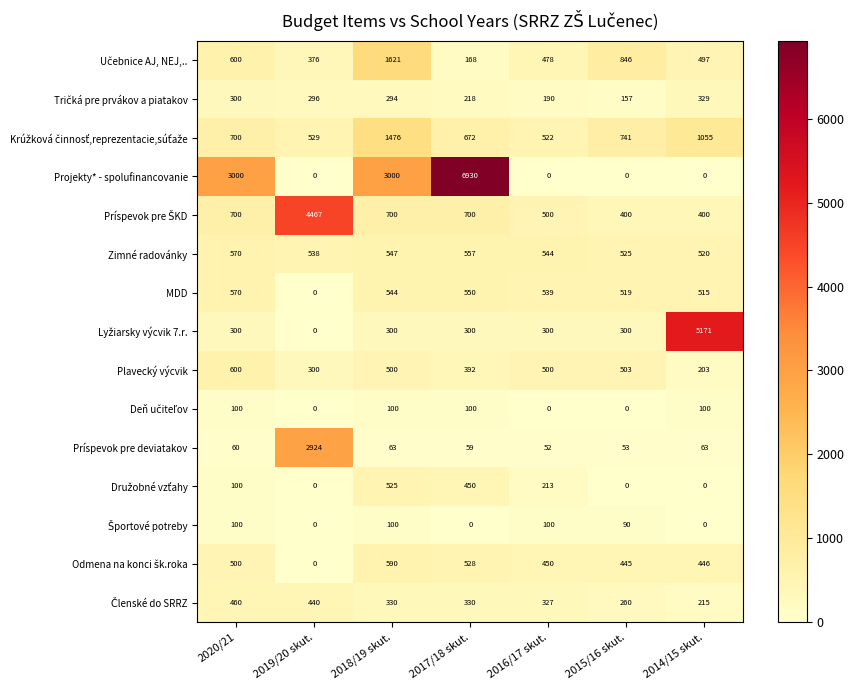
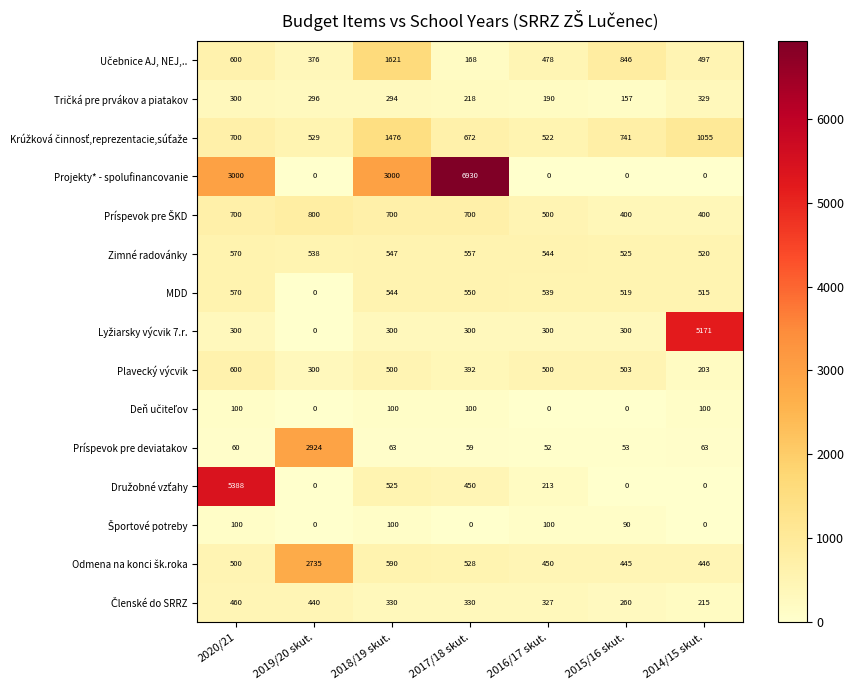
  {
    "Učebnice AJ, NEJ,..": {
      "2020/21": 600,
      "2019/20 skut.": 376,
      "2018/19 skut.": 1621,
      "2017/18 skut.": 168,
      "2016/17 skut.": 478,
      "2015/16 skut.": 846,
      "2014/15 skut.": 497
    },
    "Tričká pre prvákov a piatakov": {
      "2020/21": 300,
      "2019/20 skut.": 296,
      "2018/19 skut.": 294,
      "2017/18 skut.": 218,
      "2016/17 skut.": 190,
      "2015/16 skut.": 157,
      "2014/15 skut.": 329
    },
    "Krúžková činnosť,reprezentacie,súťaže": {
      "2020/21": 700,
      "2019/20 skut.": 529,
      "2018/19 skut.": 1476,
      "2017/18 skut.": 672,
      "2016/17 skut.": 522,
      "2015/16 skut.": 741,
      "2014/15 skut.": 1055
    },
    "Projekty* - spolufinancovanie": {
      "2020/21": 3000,
      "2019/20 skut.": 0,
      "2018/19 skut.": 3000,
      "2017/18 skut.": 6930,
      "2016/17 skut.": 0,
      "2015/16 skut.": 0,
      "2014/15 skut.": 0
    },
    "Príspevok pre ŠKD": {
      "2020/21": 700,
-     "2019/20 skut.": 4467,
+     "2019/20 skut.": 800,
      "2018/19 skut.": 700,
      "2017/18 skut.": 700,
      "2016/17 skut.": 500,
      "2015/16 skut.": 400,
      "2014/15 skut.": 400
    },
    "Zimné radovánky": {
      "2020/21": 570,
      "2019/20 skut.": 538,
      "2018/19 skut.": 547,
      "2017/18 skut.": 557,
      "2016/17 skut.": 544,
      "2015/16 skut.": 525,
      "2014/15 skut.": 520
    },
    "MDD": {
      "2020/21": 570,
      "2019/20 skut.": 0,
      "2018/19 skut.": 544,
      "2017/18 skut.": 550,
      "2016/17 skut.": 539,
      "2015/16 skut.": 519,
      "2014/15 skut.": 515
    },
    "Lyžiarsky výcvik 7.r.": {
      "2020/21": 300,
      "2019/20 skut.": 0,
      "2018/19 skut.": 300,
      "2017/18 skut.": 300,
      "2016/17 skut.": 300,
      "2015/16 skut.": 300,
      "2014/15 skut.": 5171
    },
    "Plavecký výcvik": {
      "2020/21": 600,
      "2019/20 skut.": 300,
      "2018/19 skut.": 500,
      "2017/18 skut.": 392,
      "2016/17 skut.": 500,
      "2015/16 skut.": 503,
      "2014/15 skut.": 203
    },
    "Deň učiteľov": {
      "2020/21": 100,
      "2019/20 skut.": 0,
      "2018/19 skut.": 100,
      "2017/18 skut.": 100,
      "2016/17 skut.": 0,
      "2015/16 skut.": 0,
      "2014/15 skut.": 100
    },
    "Príspevok pre deviatakov": {
      "2020/21": 60,
      "2019/20 skut.": 2924,
      "2018/19 skut.": 63,
      "2017/18 skut.": 59,
      "2016/17 skut.": 52,
      "2015/16 skut.": 53,
      "2014/15 skut.": 63
    },
    "Družobné vzťahy": {
-     "2020/21": 100,
+     "2020/21": 5388,
      "2019/20 skut.": 0,
      "2018/19 skut.": 525,
      "2017/18 skut.": 450,
      "2016/17 skut.": 213,
      "2015/16 skut.": 0,
      "2014/15 skut.": 0
    },
    "Športové potreby": {
      "2020/21": 100,
      "2019/20 skut.": 0,
      "2018/19 skut.": 100,
      "2017/18 skut.": 0,
      "2016/17 skut.": 100,
      "2015/16 skut.": 90,
      "2014/15 skut.": 0
    },
    "Odmena na konci šk.roka": {
      "2020/21": 500,
-     "2019/20 skut.": 0,
+     "2019/20 skut.": 2735,
      "2018/19 skut.": 590,
      "2017/18 skut.": 528,
      "2016/17 skut.": 450,
      "2015/16 skut.": 445,
      "2014/15 skut.": 446
    },
    "Členské do SRRZ": {
      "2020/21": 460,
      "2019/20 skut.": 440,
      "2018/19 skut.": 330,
      "2017/18 skut.": 330,
      "2016/17 skut.": 327,
      "2015/16 skut.": 260,
      "2014/15 skut.": 215
    }
  }
